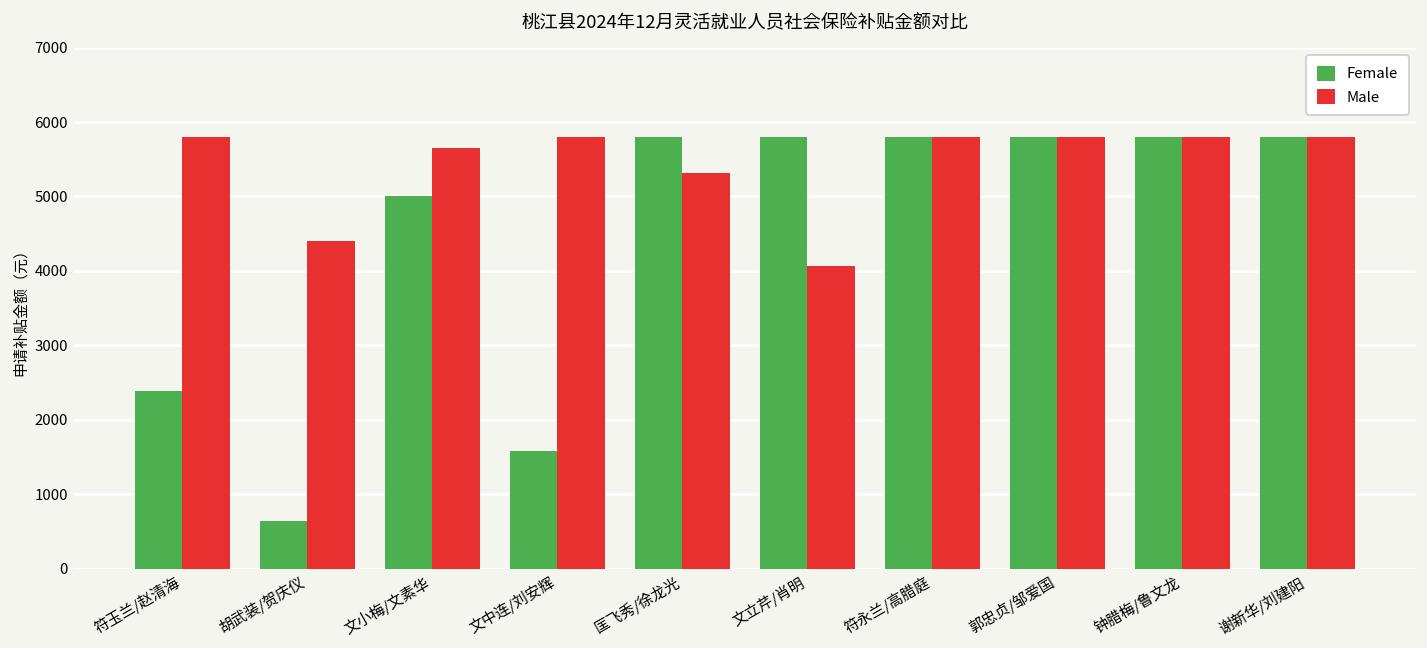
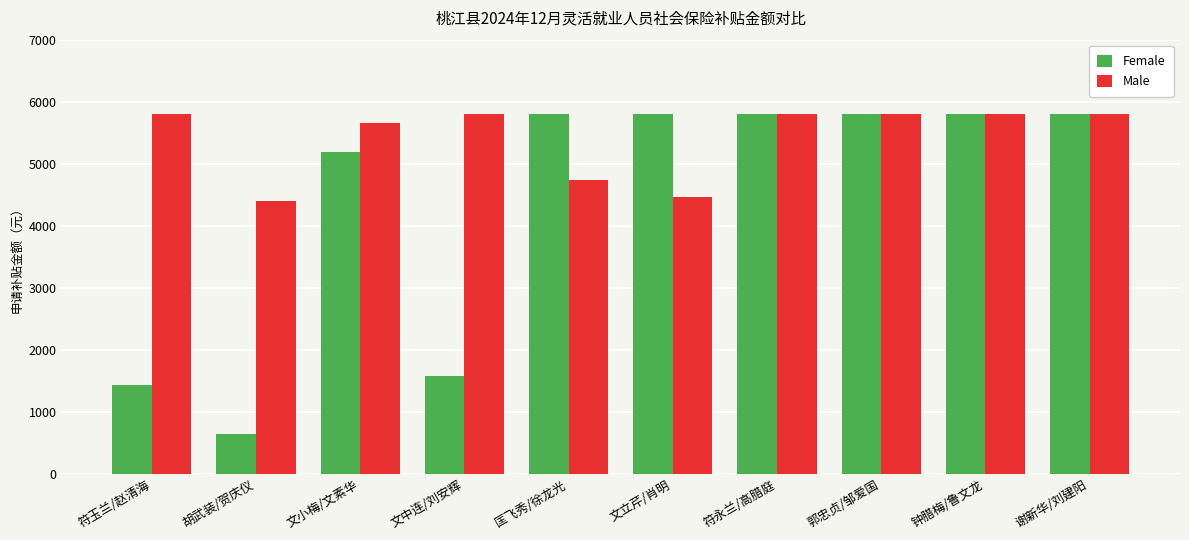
  {
    "Female": {
-     "符玉兰/赵清海": 2400,
+     "符玉兰/赵清海": 1400,
      "胡武装/贺庆仪": 600,
-     "文小梅/文素华": 5000,
+     "文小梅/文素华": 5200,
      "文中连/刘安辉": 1600,
      "匡飞秀/徐龙光": 5800,
      "文立芹/肖明": 5800,
      "符永兰/高腊庭": 5800,
      "郭忠贞/邹爱国": 5800,
      "钟腊梅/鲁文龙": 5800,
      "谢新华/刘建阳": 5800
    },
    "Male": {
      "符玉兰/赵清海": 5800,
      "胡武装/贺庆仪": 4400,
      "文小梅/文素华": 5700,
      "文中连/刘安辉": 5800,
-     "匡飞秀/徐龙光": 5300,
-     "文立芹/肖明": 4100,
+     "匡飞秀/徐龙光": 4700,
+     "文立芹/肖明": 4500,
      "符永兰/高腊庭": 5800,
      "郭忠贞/邹爱国": 5800,
      "钟腊梅/鲁文龙": 5800,
      "谢新华/刘建阳": 5800
    }
  }
